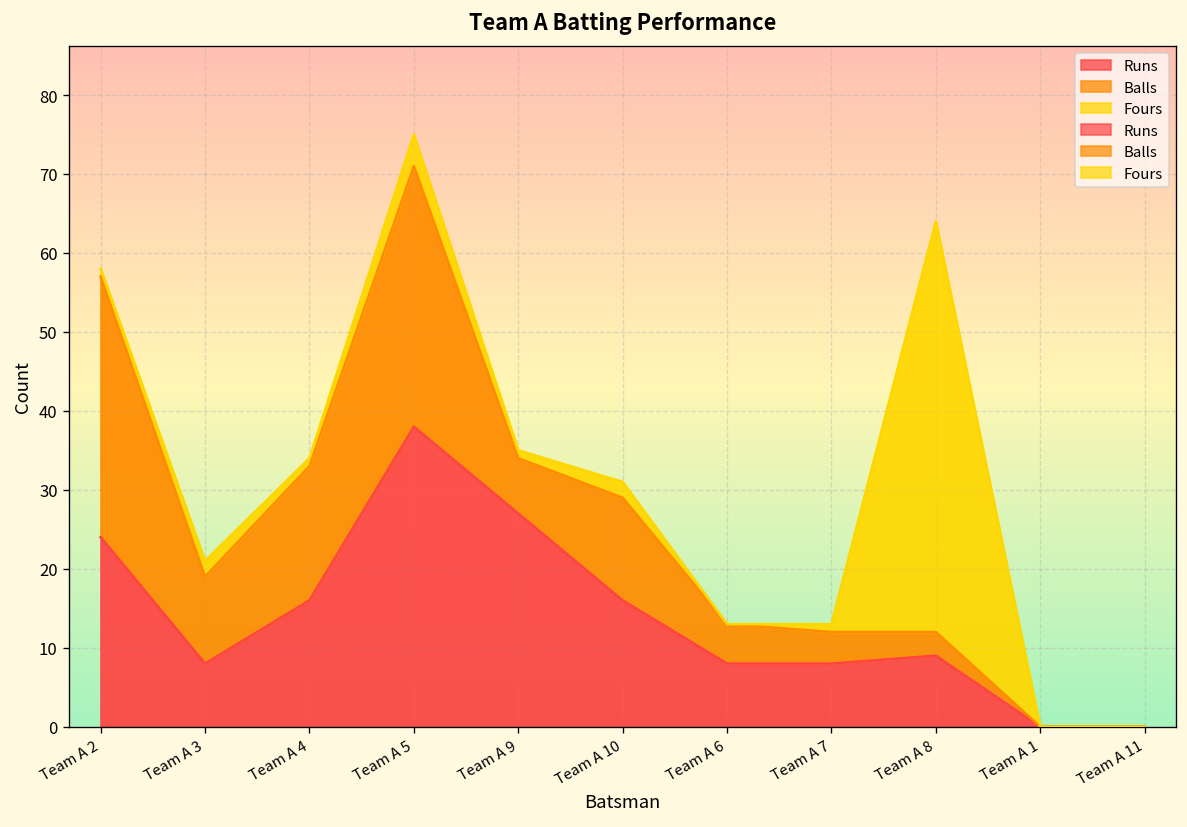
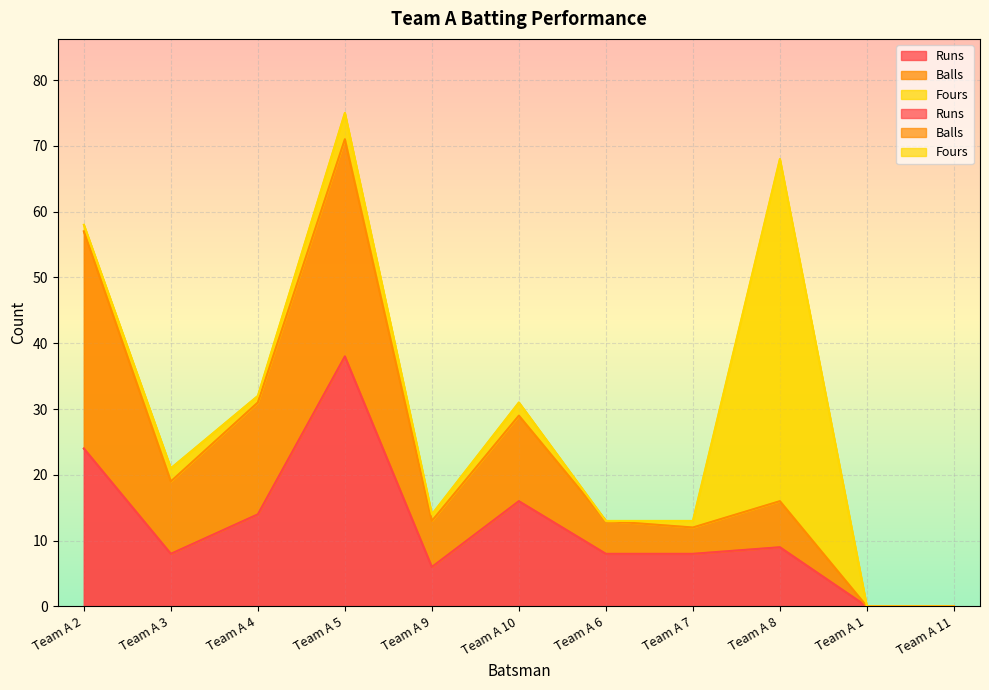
  {
    "Runs": {
      "Team A 2": 24,
      "Team A 3": 8,
-     "Team A 4": 16,
+     "Team A 4": 14,
      "Team A 5": 38,
-     "Team A 9": 27,
+     "Team A 9": 6,
      "Team A 10": 16,
      "Team A 6": 8,
      "Team A 7": 8,
      "Team A 8": 9
    },
    "Balls": {
      "Team A 2": 33,
      "Team A 3": 11,
      "Team A 4": 17,
      "Team A 5": 33,
      "Team A 9": 7,
      "Team A 10": 13,
      "Team A 7": 4,
-     "Team A 8": 3
+     "Team A 8": 7
    },
    "Fours": {
      "Team A 2": 1,
      "Team A 3": 2,
      "Team A 4": 1,
      "Team A 5": 4,
      "Team A 9": 1,
      "Team A 10": 2,
      "Team A 7": 1,
      "Team A 8": 52
    }
  }
